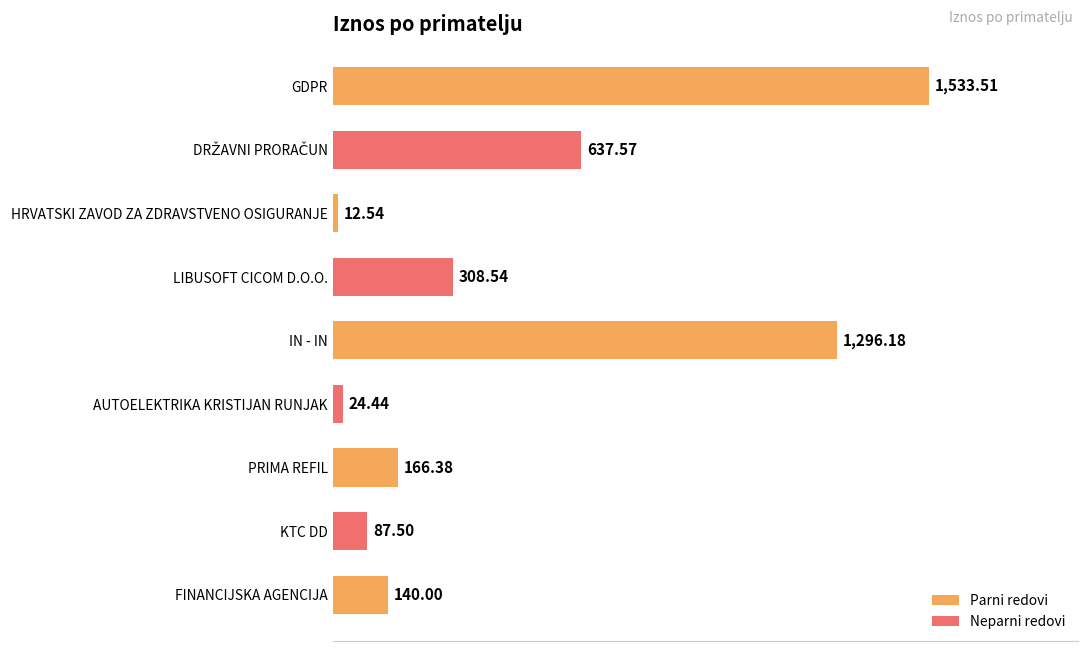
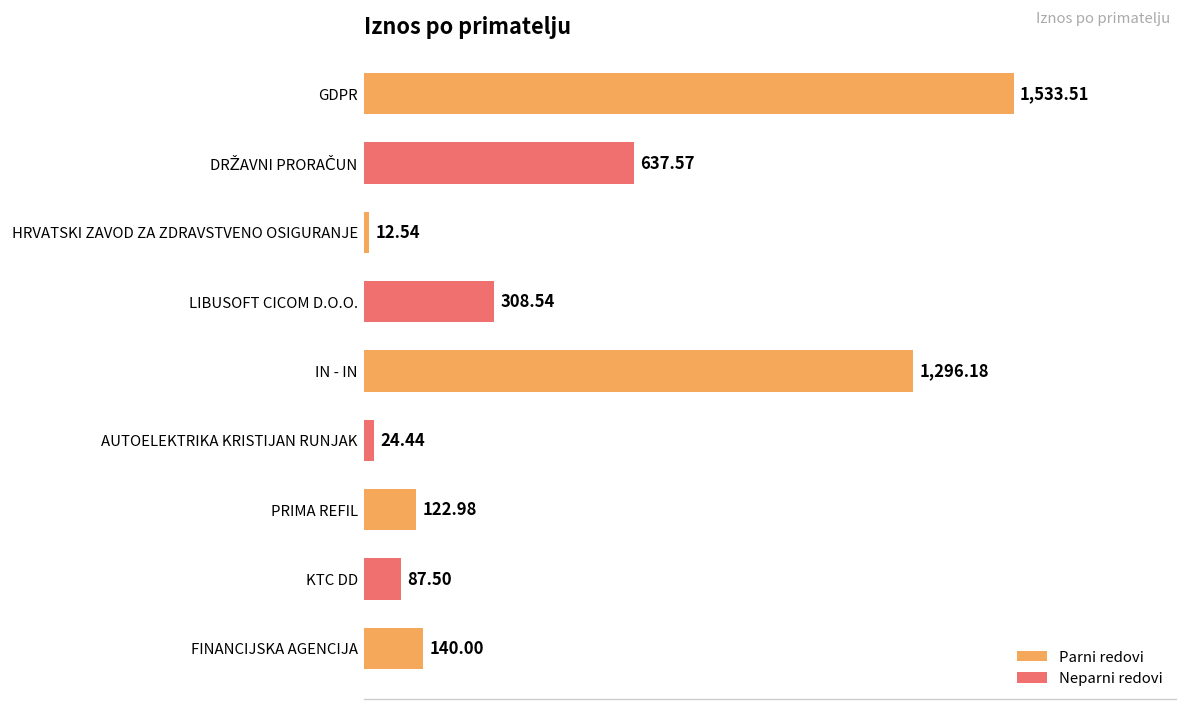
  {
    "GDPR": "1,533.51",
    "DRŽAVNI PRORAČUN": "637.57",
    "HRVATSKI ZAVOD ZA ZDRAVSTVENO OSIGURANJE": "12.54",
    "LIBUSOFT CICOM D.O.O.": "308.54",
    "IN - IN": "1,296.18",
    "AUTOELEKTRIKA KRISTIJAN RUNJAK": "24.44",
-   "PRIMA REFIL": "166.38",
+   "PRIMA REFIL": "122.98",
    "KTC DD": "87.50",
    "FINANCIJSKA AGENCIJA": "140.00"
  }
